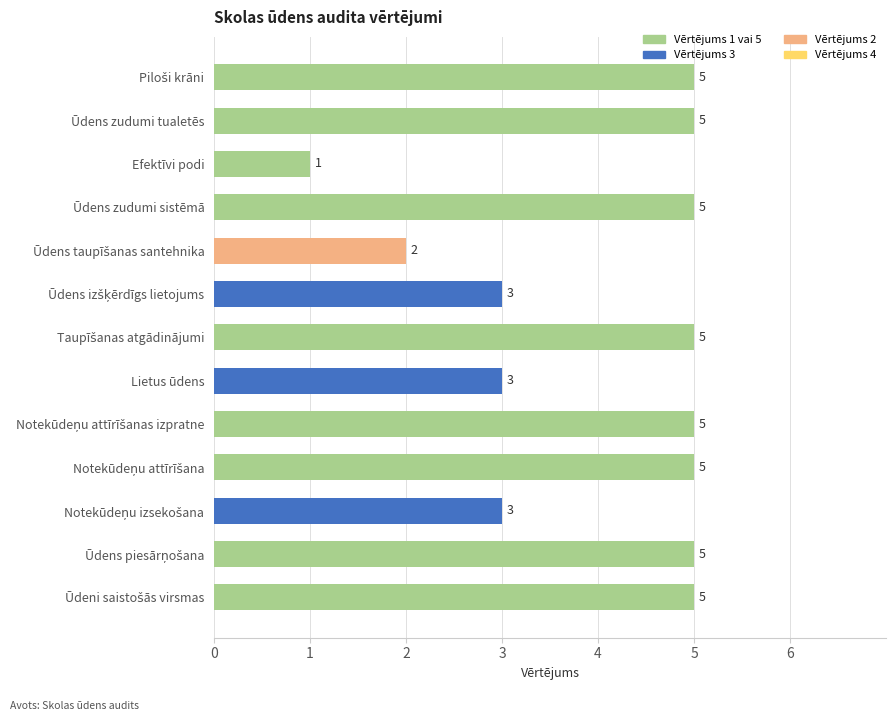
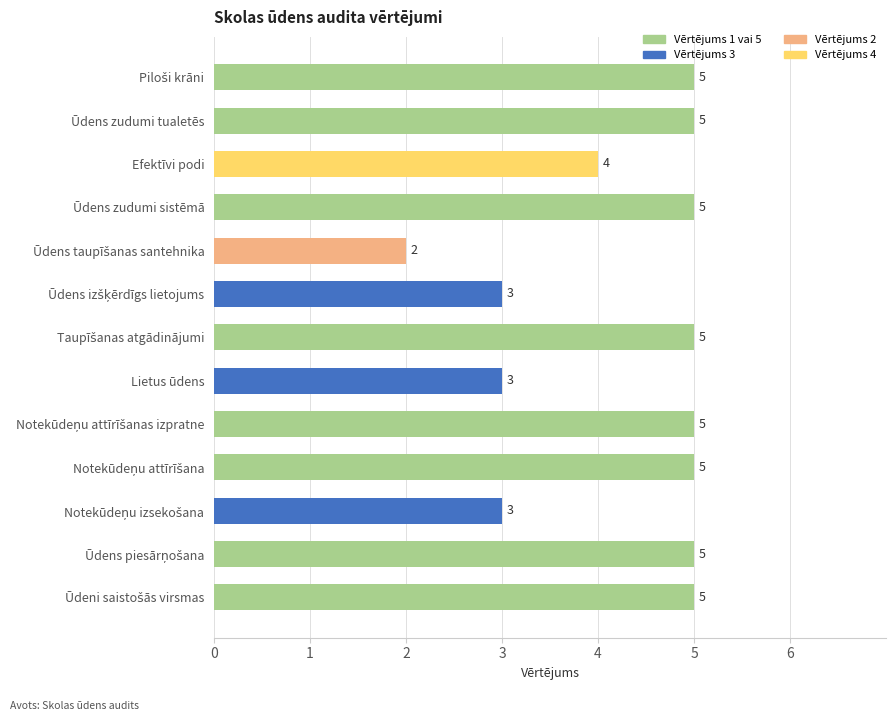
  {
    "Piloši krāni": 5,
    "Ūdens zudumi tualetēs": 5,
-   "Efektīvi podi": 1,
+   "Efektīvi podi": 4,
    "Ūdens zudumi sistēmā": 5,
    "Ūdens taupīšanas santehnika": 2,
    "Ūdens izšķērdīgs lietojums": 3,
    "Taupīšanas atgādinājumi": 5,
    "Lietus ūdens": 3,
    "Notekūdeņu attīrīšanas izpratne": 5,
    "Notekūdeņu attīrīšana": 5,
    "Notekūdeņu izsekošana": 3,
    "Ūdens piesārņošana": 5,
    "Ūdeni saistošās virsmas": 5
  }
